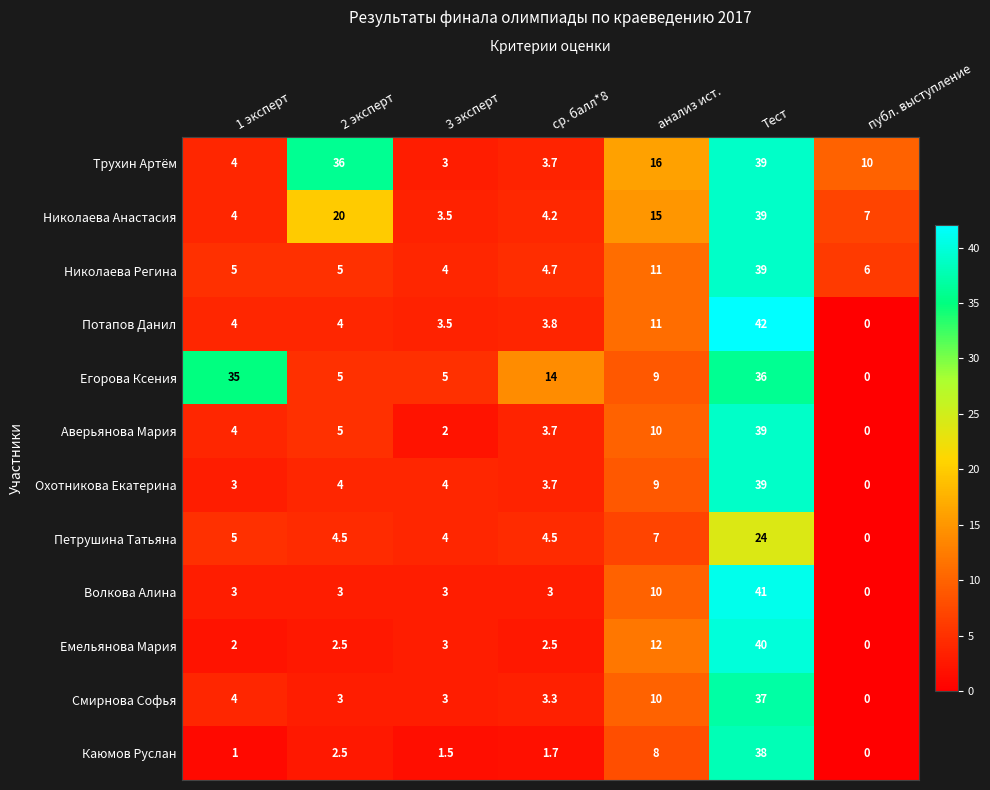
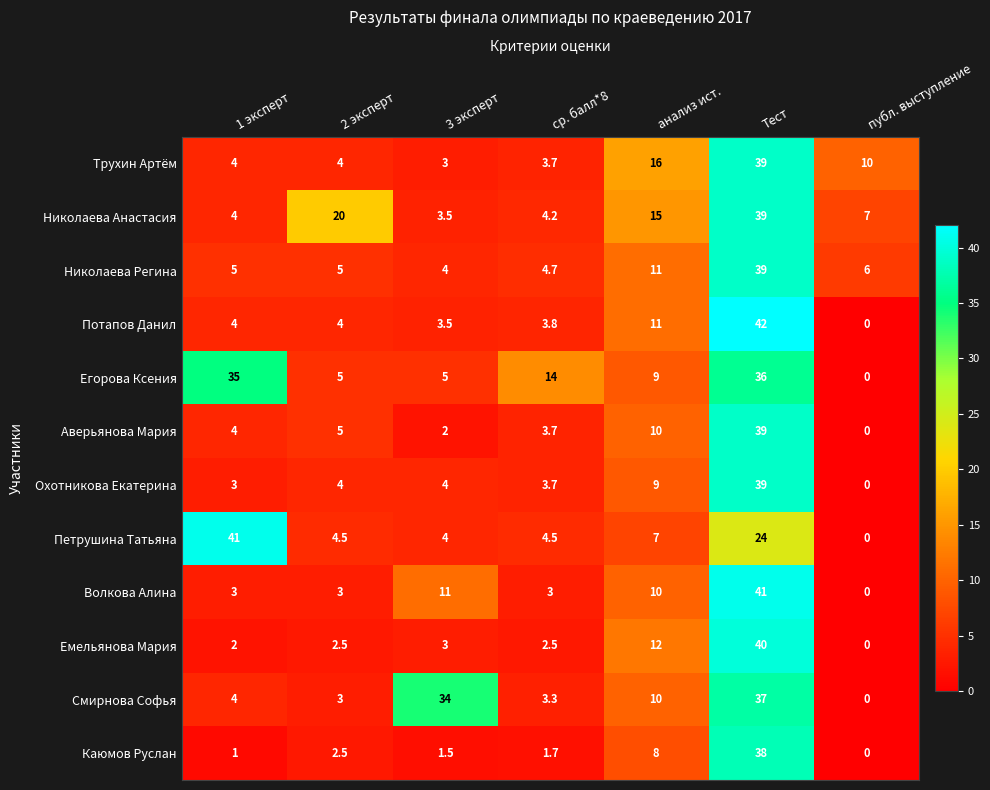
  {
    "Трухин Артём": {
      "1 эксперт": 4,
-     "2 эксперт": 36,
+     "2 эксперт": 4,
      "3 эксперт": 3,
      "ср. балл*8": 3.7,
      "анализ ист.": 16,
      "Тест": 39,
      "публ. выступление": 10
    },
    "Николаева Анастасия": {
      "1 эксперт": 4,
      "2 эксперт": 20,
      "3 эксперт": 3.5,
      "ср. балл*8": 4.2,
      "анализ ист.": 15,
      "Тест": 39,
      "публ. выступление": 7
    },
    "Николаева Регина": {
      "1 эксперт": 5,
      "2 эксперт": 5,
      "3 эксперт": 4,
      "ср. балл*8": 4.7,
      "анализ ист.": 11,
      "Тест": 39,
      "публ. выступление": 6
    },
    "Потапов Данил": {
      "1 эксперт": 4,
      "2 эксперт": 4,
      "3 эксперт": 3.5,
      "ср. балл*8": 3.8,
      "анализ ист.": 11,
      "Тест": 42,
      "публ. выступление": 0
    },
    "Егорова Ксения": {
      "1 эксперт": 35,
      "2 эксперт": 5,
      "3 эксперт": 5,
      "ср. балл*8": 14,
      "анализ ист.": 9,
      "Тест": 36,
      "публ. выступление": 0
    },
    "Аверьянова Мария": {
      "1 эксперт": 4,
      "2 эксперт": 5,
      "3 эксперт": 2,
      "ср. балл*8": 3.7,
      "анализ ист.": 10,
      "Тест": 39,
      "публ. выступление": 0
    },
    "Охотникова Екатерина": {
      "1 эксперт": 3,
      "2 эксперт": 4,
      "3 эксперт": 4,
      "ср. балл*8": 3.7,
      "анализ ист.": 9,
      "Тест": 39,
      "публ. выступление": 0
    },
    "Петрушина Татьяна": {
-     "1 эксперт": 5,
+     "1 эксперт": 41,
      "2 эксперт": 4.5,
      "3 эксперт": 4,
      "ср. балл*8": 4.5,
      "анализ ист.": 7,
      "Тест": 24,
      "публ. выступление": 0
    },
    "Волкова Алина": {
      "1 эксперт": 3,
      "2 эксперт": 3,
-     "3 эксперт": 3,
+     "3 эксперт": 11,
      "ср. балл*8": 3,
      "анализ ист.": 10,
      "Тест": 41,
      "публ. выступление": 0
    },
    "Емельянова Мария": {
      "1 эксперт": 2,
      "2 эксперт": 2.5,
      "3 эксперт": 3,
      "ср. балл*8": 2.5,
      "анализ ист.": 12,
      "Тест": 40,
      "публ. выступление": 0
    },
    "Смирнова Софья": {
      "1 эксперт": 4,
      "2 эксперт": 3,
-     "3 эксперт": 3,
+     "3 эксперт": 34,
      "ср. балл*8": 3.3,
      "анализ ист.": 10,
      "Тест": 37,
      "публ. выступление": 0
    },
    "Каюмов Руслан": {
      "1 эксперт": 1,
      "2 эксперт": 2.5,
      "3 эксперт": 1.5,
      "ср. балл*8": 1.7,
      "анализ ист.": 8,
      "Тест": 38,
      "публ. выступление": 0
    }
  }
